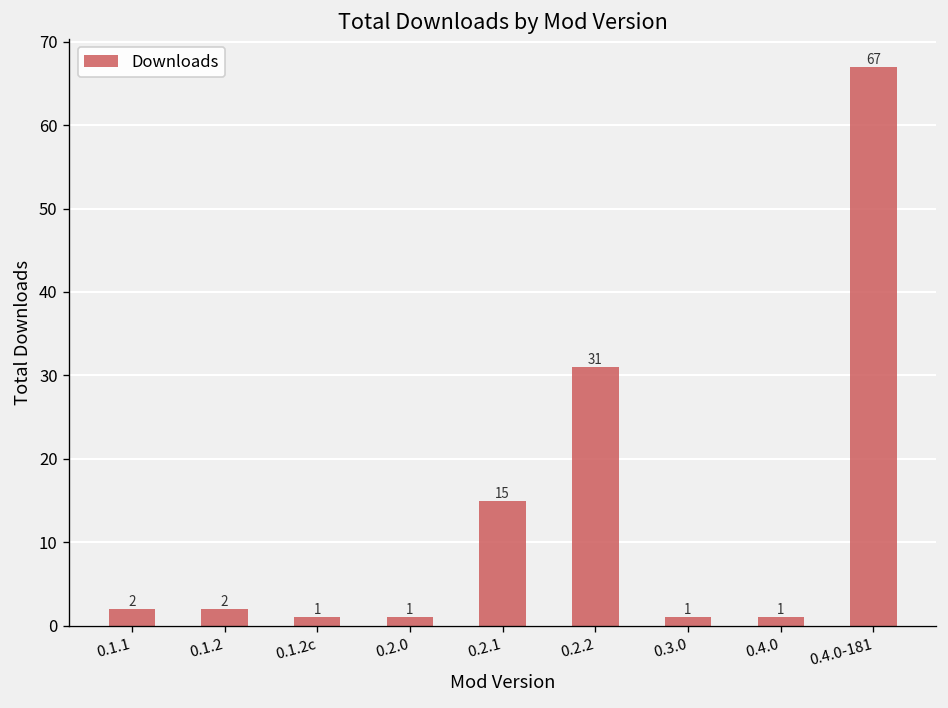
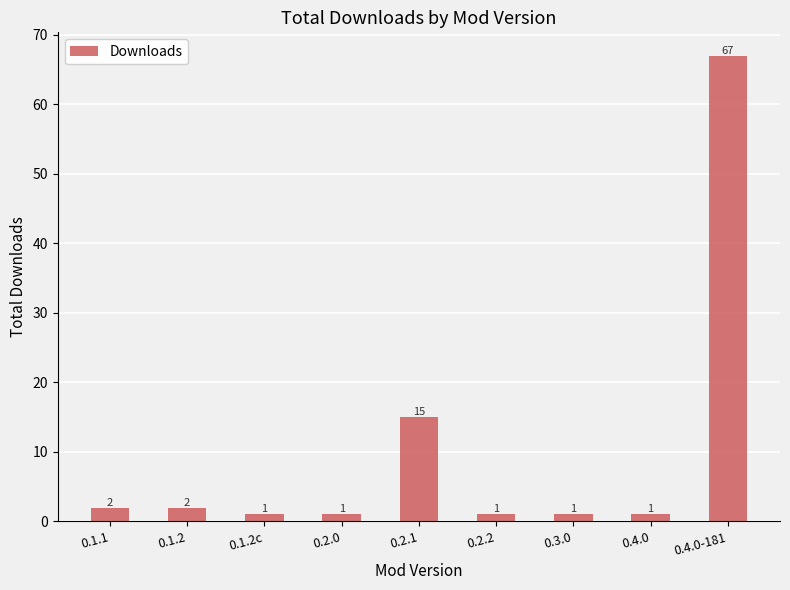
  {
    "0.1.1": 2,
    "0.1.2": 2,
    "0.1.2c": 1,
    "0.2.0": 1,
    "0.2.1": 15,
-   "0.2.2": 31,
+   "0.2.2": 1,
    "0.3.0": 1,
    "0.4.0": 1,
    "0.4.0-181": 67
  }
